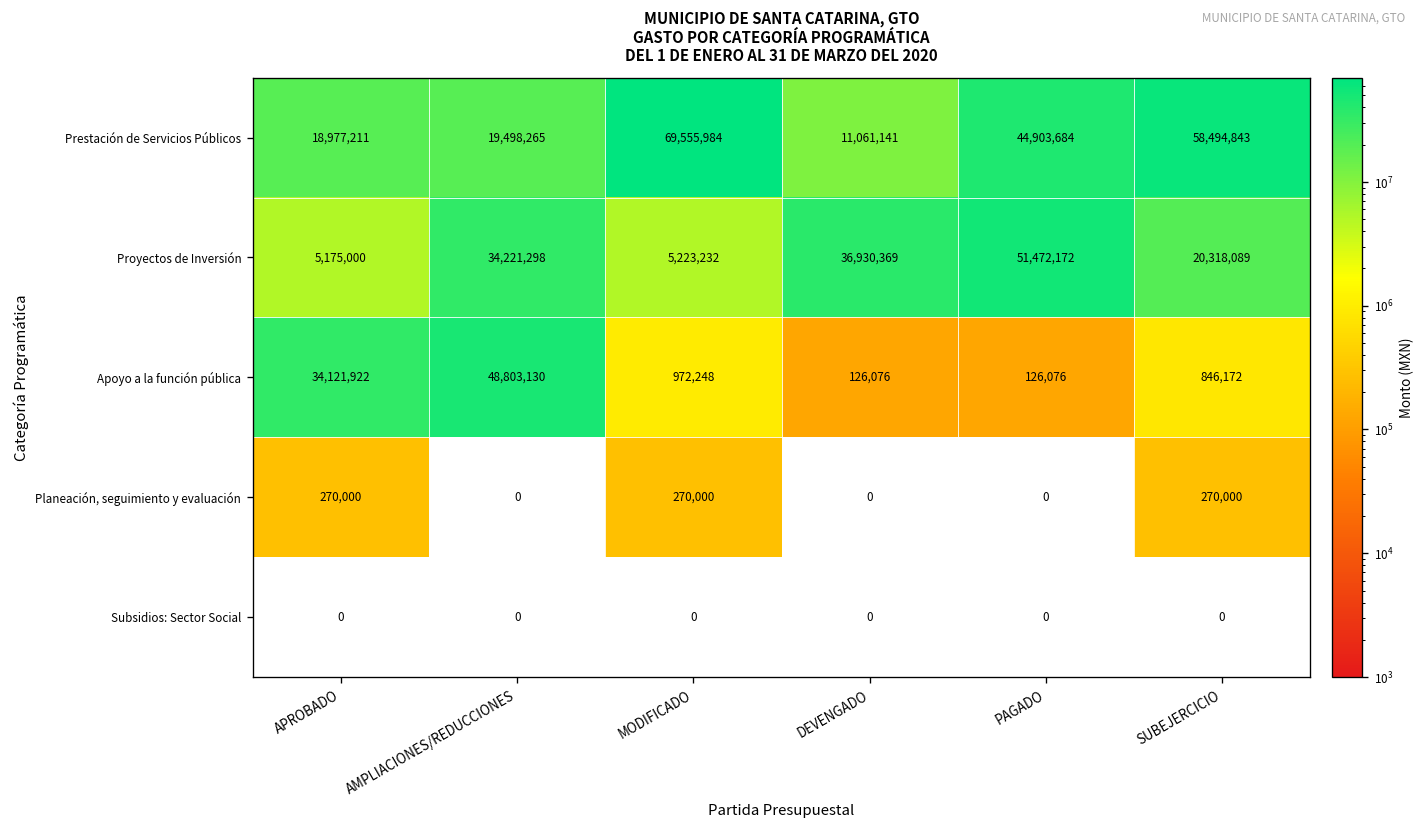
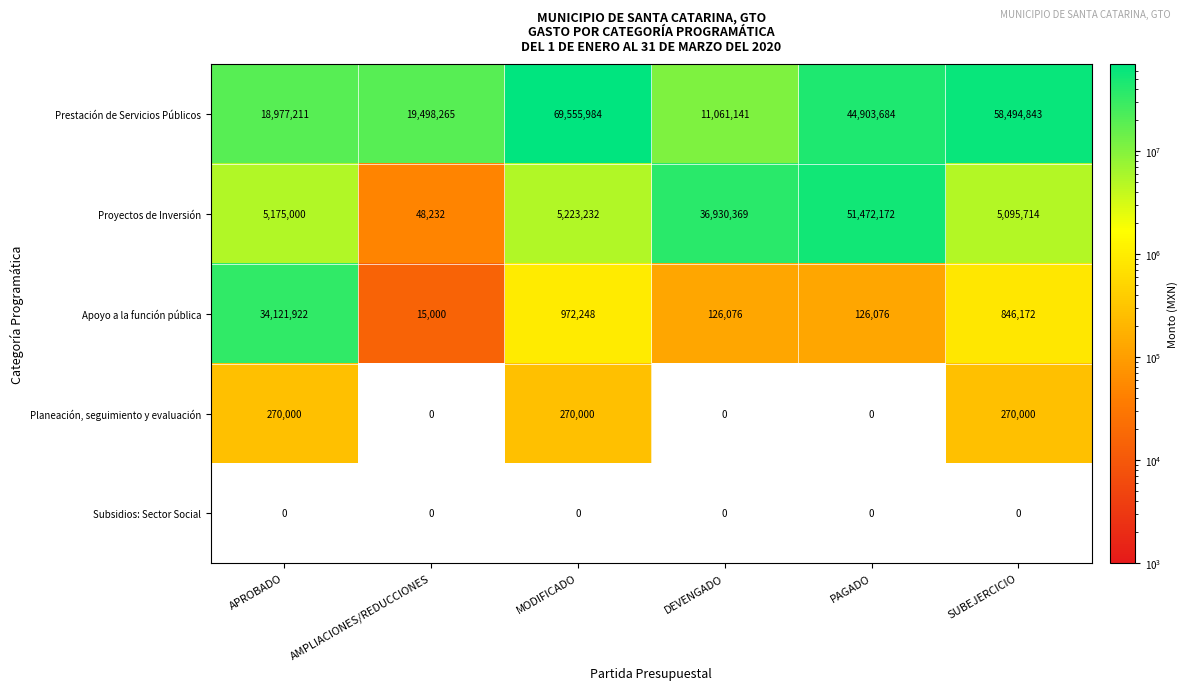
  {
    "Prestación de Servicios Públicos": {
      "APROBADO": "18,977,211",
      "AMPLIACIONES/REDUCCIONES": "19,498,265",
      "MODIFICADO": "69,555,984",
      "DEVENGADO": "11,061,141",
      "PAGADO": "44,903,684",
      "SUBEJERCICIO": "58,494,843"
    },
    "Proyectos de Inversión": {
      "APROBADO": "5,175,000",
-     "AMPLIACIONES/REDUCCIONES": "34,221,298",
+     "AMPLIACIONES/REDUCCIONES": "48,232",
      "MODIFICADO": "5,223,232",
      "DEVENGADO": "36,930,369",
      "PAGADO": "51,472,172",
-     "SUBEJERCICIO": "20,318,089"
+     "SUBEJERCICIO": "5,095,714"
    },
    "Apoyo a la función pública": {
      "APROBADO": "34,121,922",
-     "AMPLIACIONES/REDUCCIONES": "48,803,130",
+     "AMPLIACIONES/REDUCCIONES": "15,000",
      "MODIFICADO": "972,248",
      "DEVENGADO": "126,076",
      "PAGADO": "126,076",
      "SUBEJERCICIO": "846,172"
    },
    "Planeación, seguimiento y evaluación": {
      "APROBADO": "270,000",
      "AMPLIACIONES/REDUCCIONES": "0",
      "MODIFICADO": "270,000",
      "DEVENGADO": "0",
      "PAGADO": "0",
      "SUBEJERCICIO": "270,000"
    },
    "Subsidios: Sector Social": {
      "APROBADO": "0",
      "AMPLIACIONES/REDUCCIONES": "0",
      "MODIFICADO": "0",
      "DEVENGADO": "0",
      "PAGADO": "0",
      "SUBEJERCICIO": "0"
    }
  }
